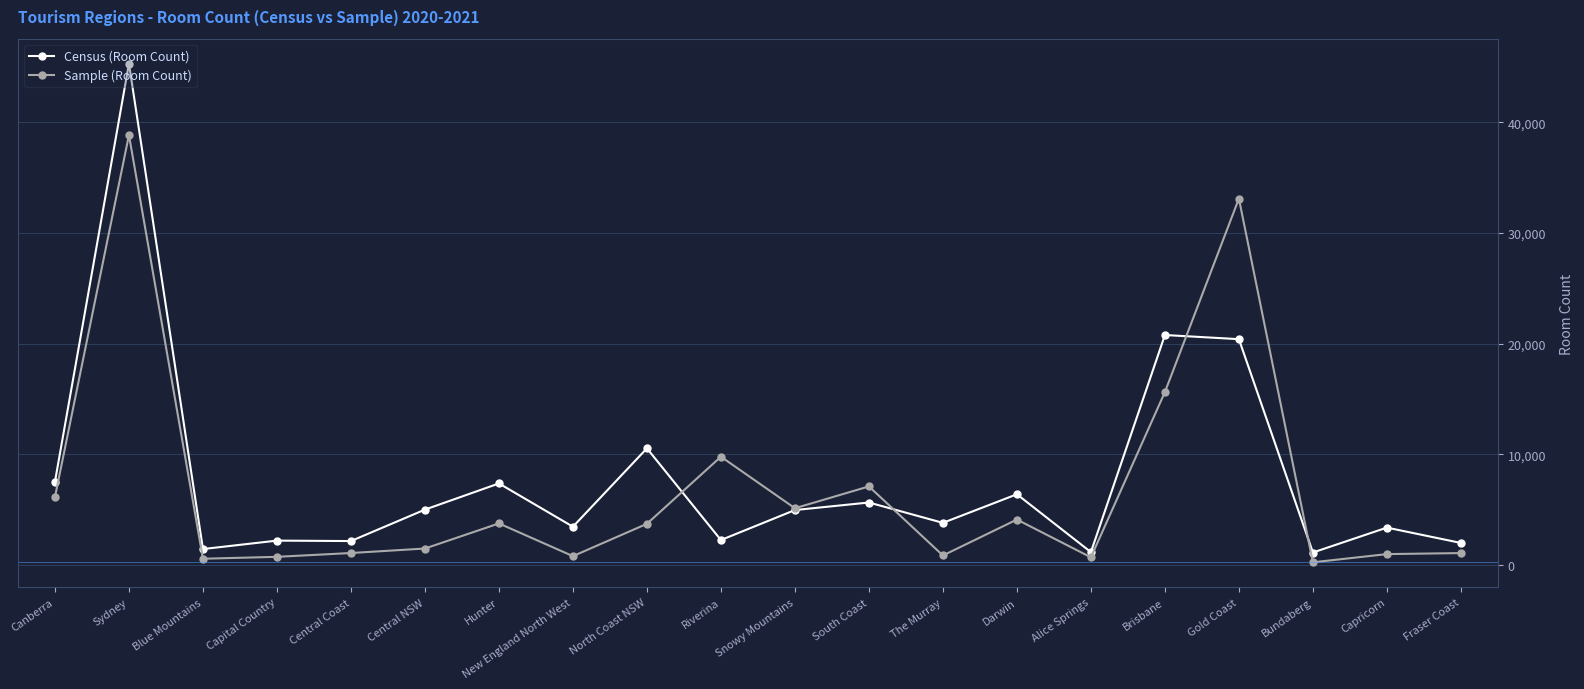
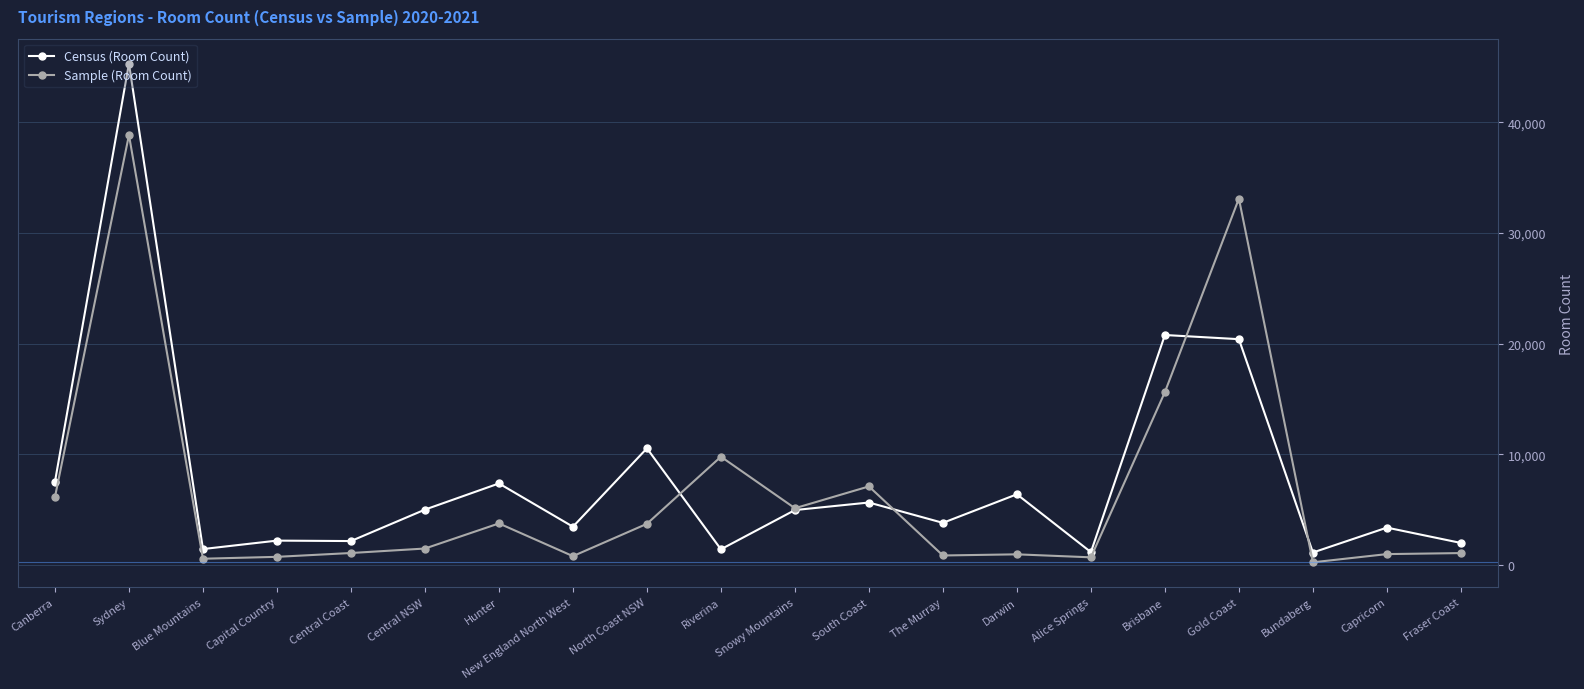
  {
    "Census (Room Count)": {
      "Canberra": "7,500",
      "Blue Mountains": "1,400",
      "Capital Country": "2,200",
      "Central Coast": "2,200",
      "Central NSW": "5,000",
      "Hunter": "7,400",
      "New England North West": "3,500",
      "North Coast NSW": "10,500",
-     "Riverina": "2,300",
+     "Riverina": "1,400",
      "South Coast": "5,600",
      "The Murray": "3,800",
      "Darwin": "6,400",
      "Alice Springs": "1,200",
      "Brisbane": "20,800",
      "Gold Coast": "20,400",
      "Bundaberg": "1,100",
      "Capricorn": "3,400",
      "Fraser Coast": "2,000"
    },
    "Sample (Room Count)": {
      "Canberra": "6,100",
      "Sydney": "38,800",
      "Blue Mountains": "600",
      "Capital Country": "700",
      "Central Coast": "1,100",
      "Central NSW": "1,500",
      "Hunter": "3,800",
      "New England North West": "800",
      "North Coast NSW": "3,700",
      "Riverina": "9,800",
      "South Coast": "7,100",
      "The Murray": "900",
-     "Darwin": "4,100",
+     "Darwin": "1,000",
      "Alice Springs": "700",
      "Brisbane": "15,600",
      "Gold Coast": "33,100",
      "Bundaberg": "200",
      "Capricorn": "1,000",
      "Fraser Coast": "1,100"
    }
  }
